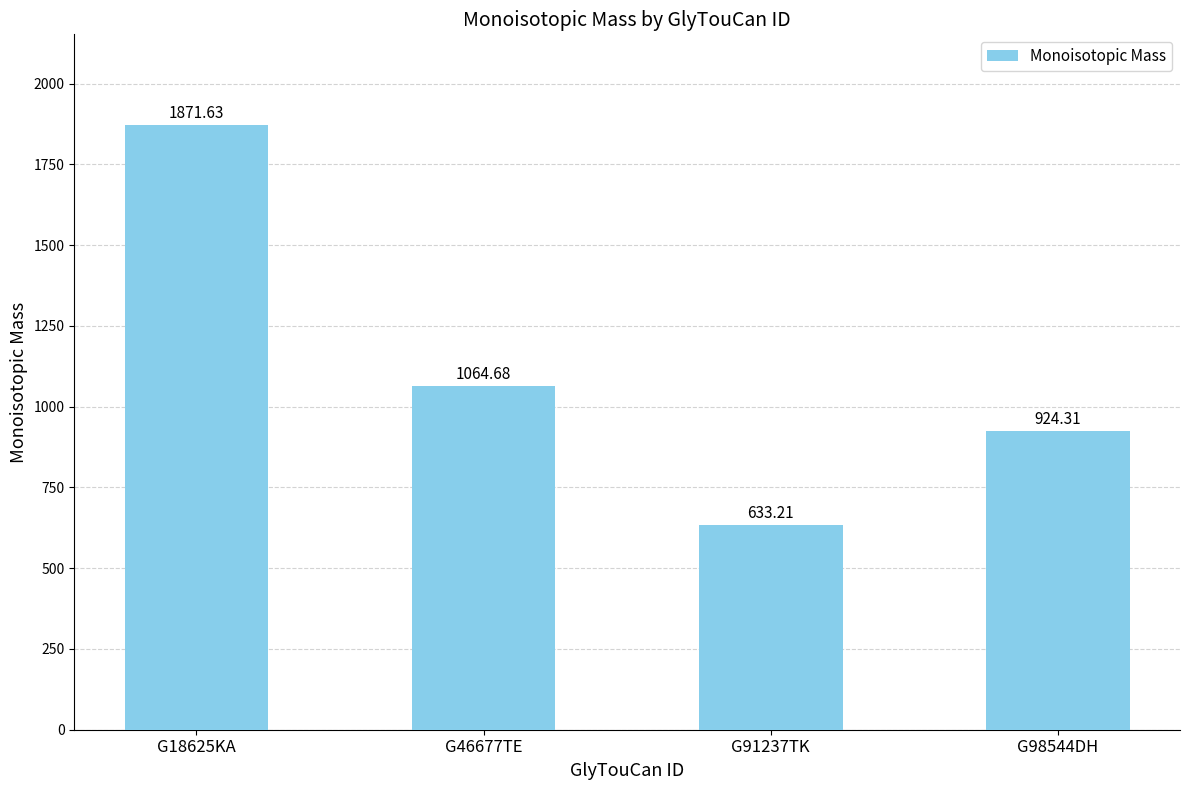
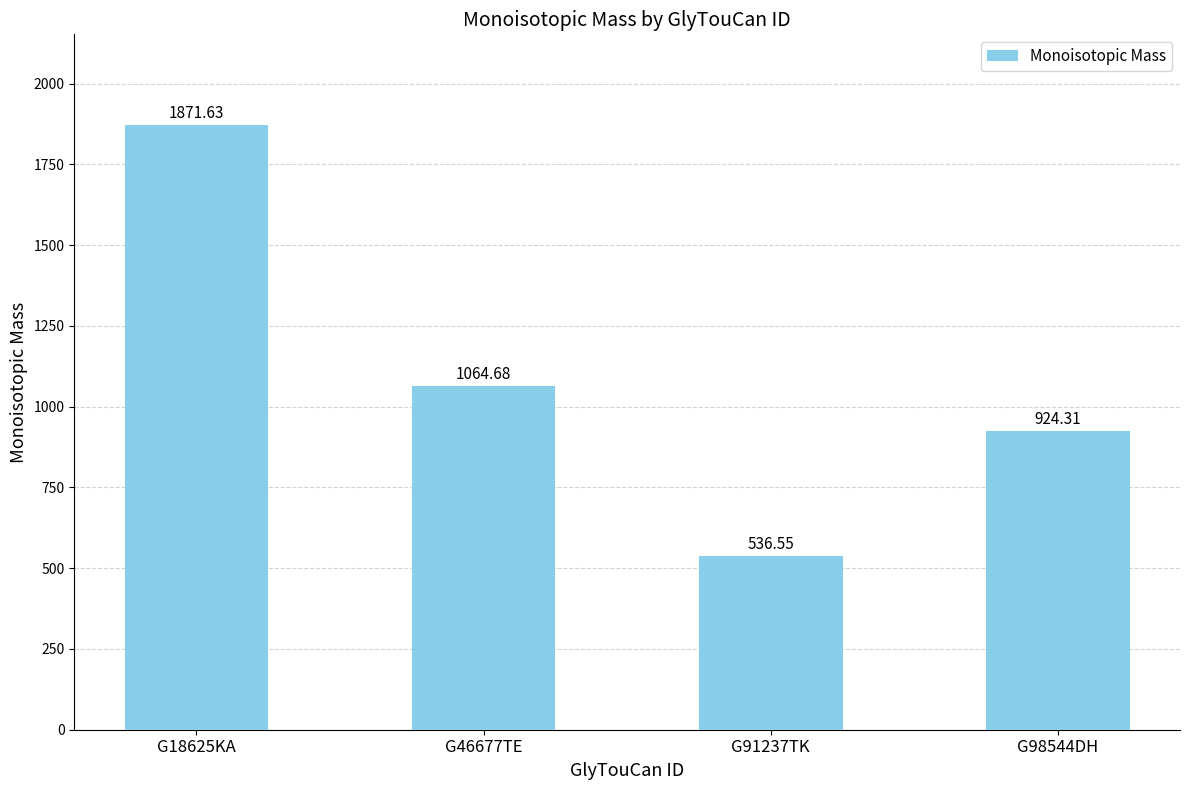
  {
    "G18625KA": 1871.63,
    "G46677TE": 1064.68,
-   "G91237TK": 633.21,
+   "G91237TK": 536.55,
    "G98544DH": 924.31
  }
